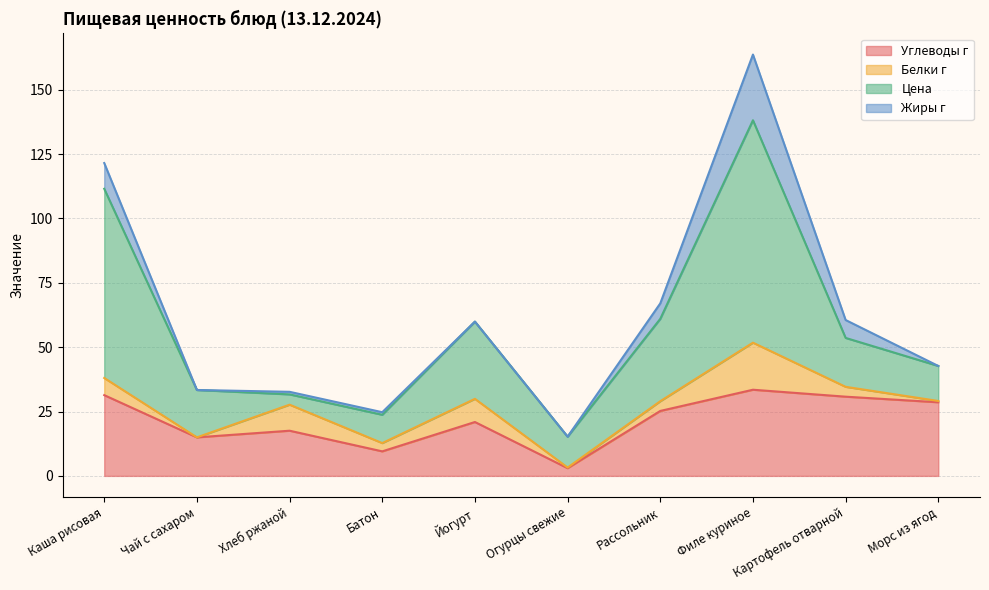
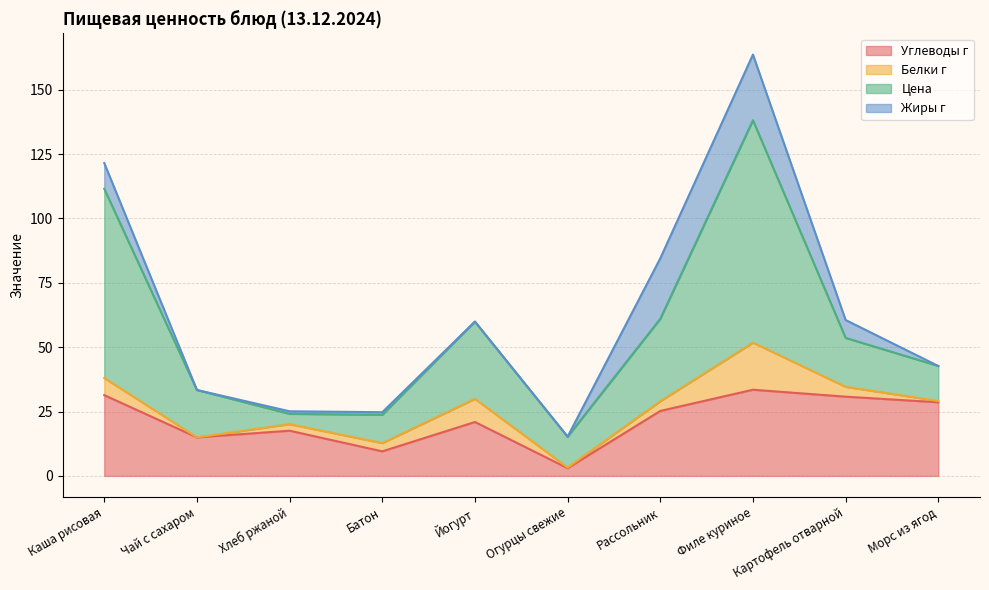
  {
    "Углеводы г": {
      "Каша рисовая": 31,
      "Хлеб ржаной": 18,
      "Батон": 10,
      "Йогурт": 21,
      "Рассольник": 25,
      "Филе куриное": 33,
      "Картофель отварной": 31
    },
    "Белки г": {
      "Каша рисовая": 7,
-     "Хлеб ржаной": 10,
+     "Хлеб ржаной": 3,
      "Батон": 3,
      "Йогурт": 9,
      "Рассольник": 4,
      "Филе куриное": 18,
      "Картофель отварной": 4
    },
    "Цена": {
      "Каша рисовая": 74,
      "Батон": 11,
      "Рассольник": 32,
      "Филе куриное": 86,
      "Картофель отварной": 19
    },
    "Жиры г": {
      "Каша рисовая": 10,
      "Батон": 1,
-     "Рассольник": 6,
+     "Рассольник": 24,
      "Филе куриное": 26,
      "Картофель отварной": 7
    }
  }
